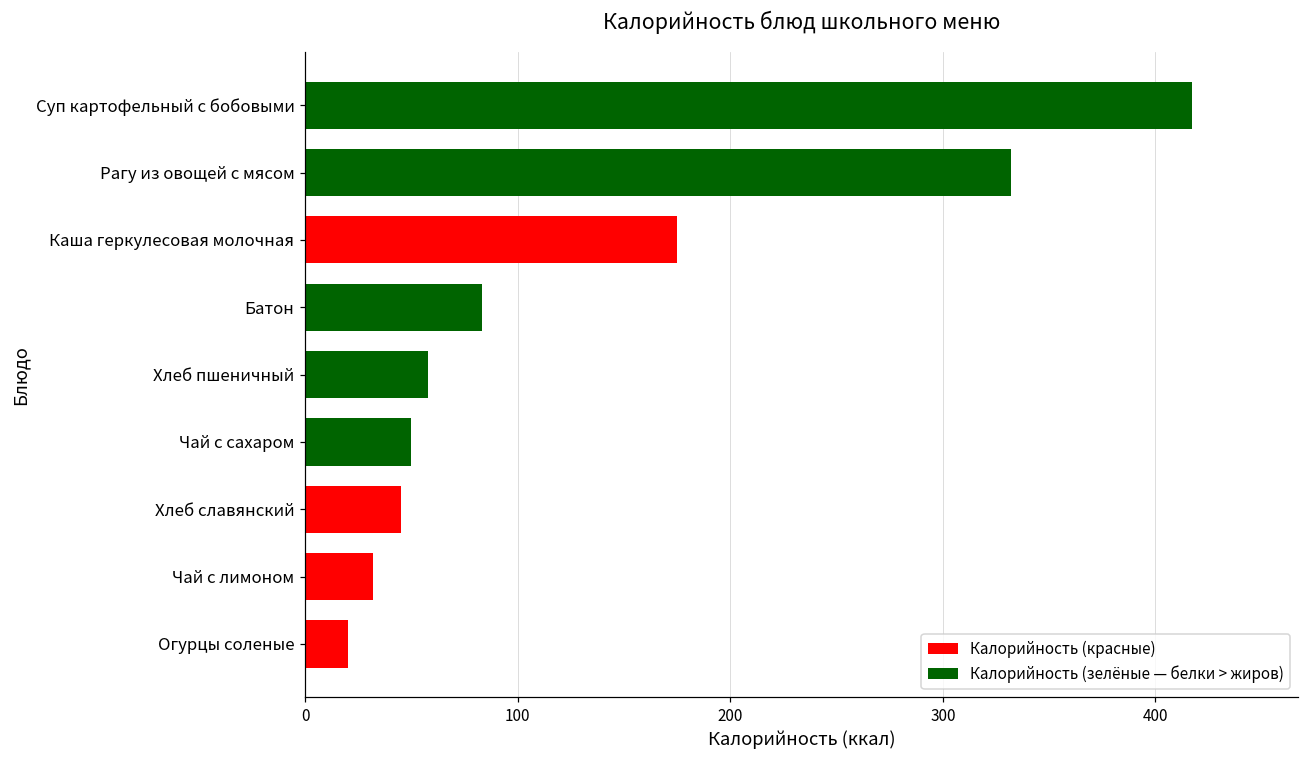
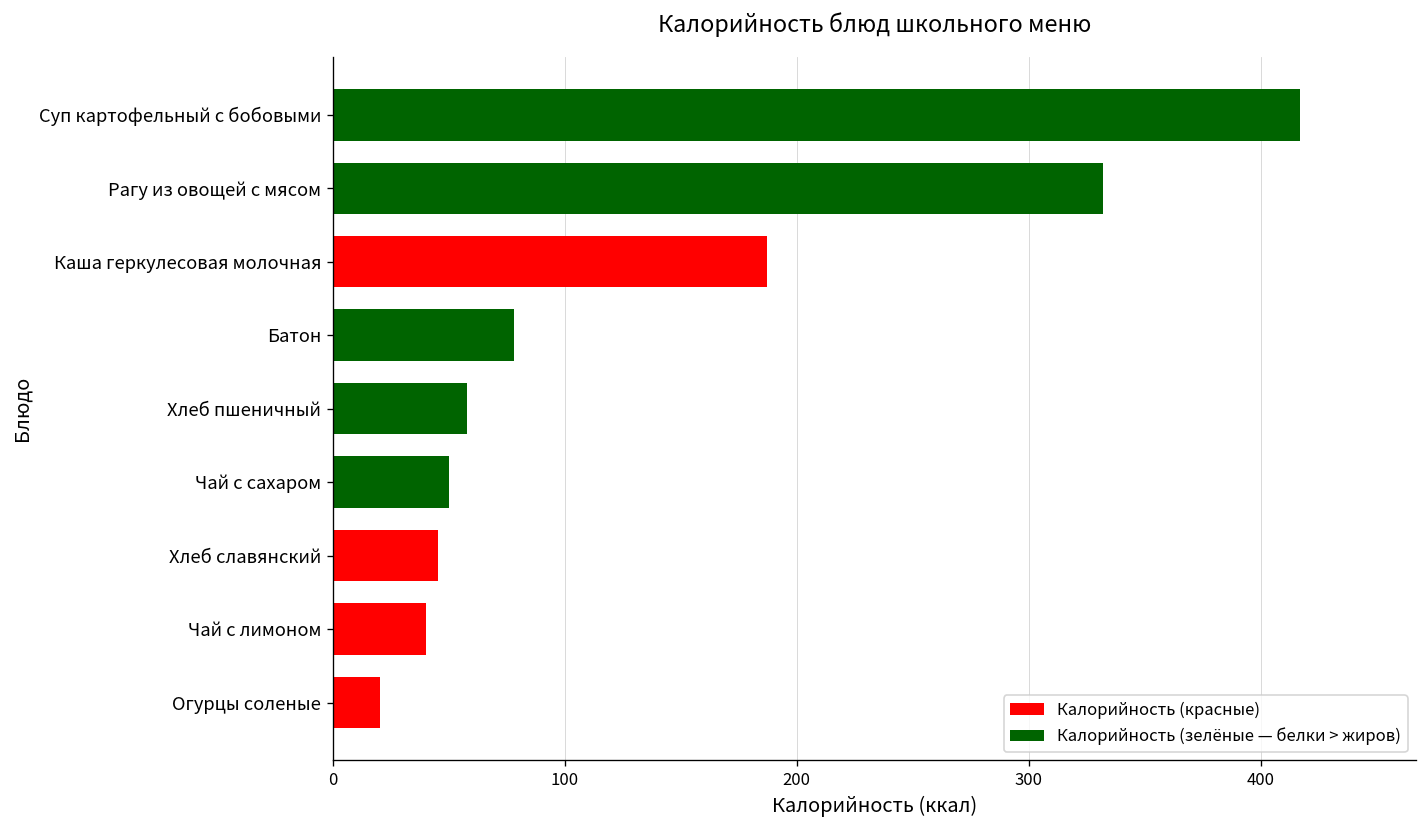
  {
    "Суп картофельный с бобовыми": 417,
    "Рагу из овощей с мясом": 332,
-   "Каша геркулесовая молочная": 175,
-   "Батон": 83,
+   "Каша геркулесовая молочная": 187,
+   "Батон": 78,
    "Хлеб пшеничный": 58,
    "Чай с сахаром": 50,
    "Хлеб славянский": 45,
-   "Чай с лимоном": 32,
+   "Чай с лимоном": 40,
    "Огурцы соленые": 20
  }
